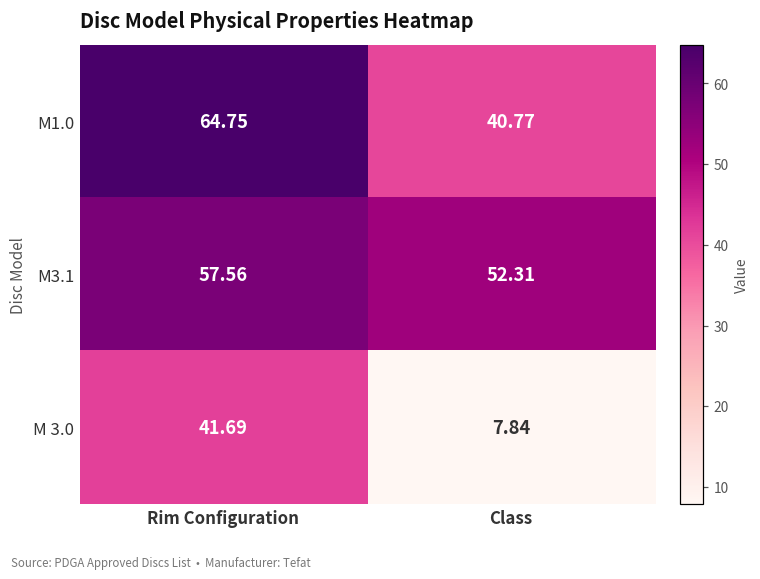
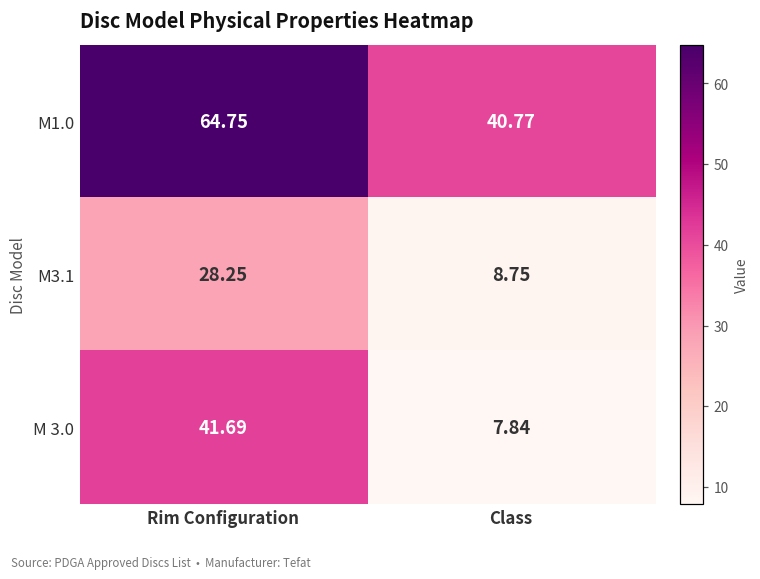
  {
    "M1.0": {
      "Rim Configuration": 64.75,
      "Class": 40.77
    },
    "M3.1": {
-     "Rim Configuration": 57.56,
-     "Class": 52.31
+     "Rim Configuration": 28.25,
+     "Class": 8.75
    },
    "M 3.0": {
      "Rim Configuration": 41.69,
      "Class": 7.84
    }
  }
